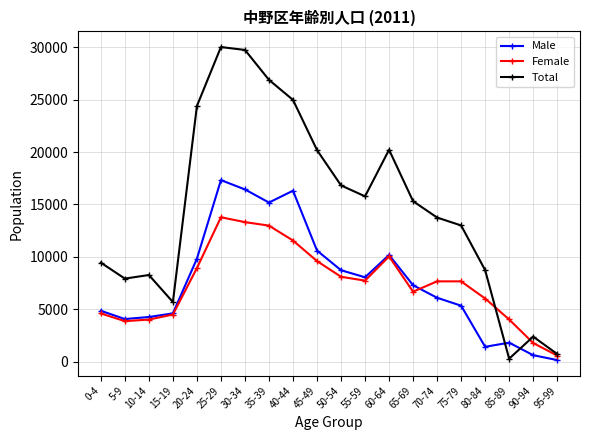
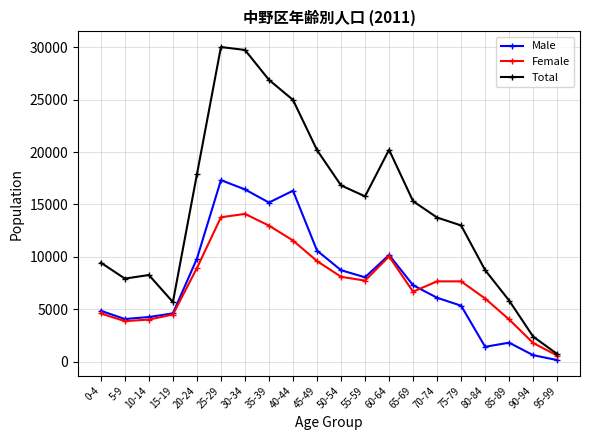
  {
    "Male": {
      "0-4": 4800,
      "10-14": 4300,
      "20-24": 9800,
      "25-29": 17300,
      "30-34": 16400,
      "35-39": 15200,
      "40-44": 16300,
      "45-49": 10600,
      "50-54": 8700,
      "55-59": 8000,
      "65-69": 7300,
      "70-74": 6100,
      "75-79": 5300,
      "80-84": 1400,
      "85-89": 1800,
      "90-94": 600,
      "95-99": 100
    },
    "Female": {
      "0-4": 4600,
      "10-14": 4000,
      "20-24": 8900,
      "25-29": 13800,
-     "30-34": 13300,
+     "30-34": 14100,
      "35-39": 13000,
      "40-44": 11600,
      "45-49": 9600,
      "50-54": 8100,
      "55-59": 7700,
      "65-69": 6700,
      "70-74": 7700,
      "75-79": 7700,
      "80-84": 6000,
      "85-89": 4000,
      "90-94": 1800
    },
    "Total": {
      "0-4": 9400,
      "5-9": 7900,
      "10-14": 8300,
      "15-19": 5700,
-     "20-24": 24400,
+     "20-24": 17900,
      "25-29": 30000,
      "30-34": 29700,
      "35-39": 26900,
      "40-44": 25000,
      "45-49": 20200,
      "50-54": 16800,
      "55-59": 15800,
      "60-64": 20200,
      "65-69": 15300,
      "70-74": 13800,
      "75-79": 13000,
      "80-84": 8700,
-     "85-89": 300,
+     "85-89": 5800,
      "90-94": 2400
    }
  }
